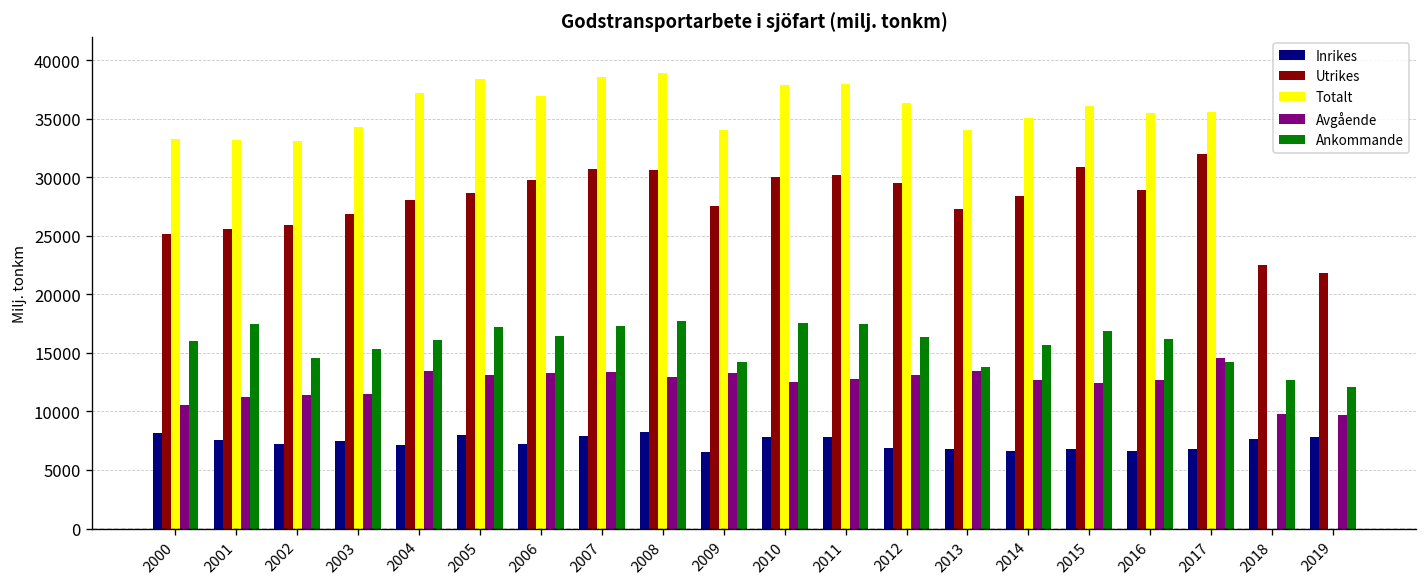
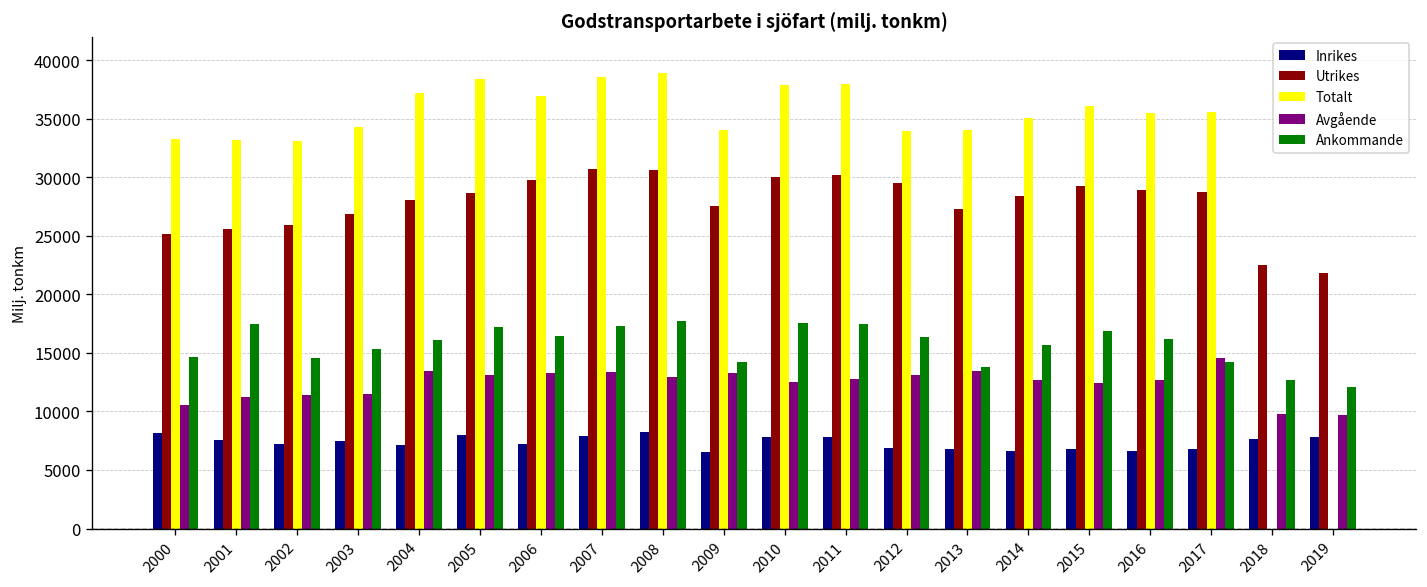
  {
    "Inrikes": {
      "2000": 8000,
      "2001": 8000,
      "2002": 7000,
      "2003": 7000,
      "2004": 7000,
      "2005": 8000,
      "2006": 7000,
      "2007": 8000,
      "2008": 8000,
      "2009": 7000,
      "2010": 8000,
      "2011": 8000,
      "2012": 7000,
      "2013": 7000,
      "2014": 7000,
      "2015": 7000,
      "2016": 7000,
      "2017": 7000,
      "2018": 8000,
      "2019": 8000
    },
    "Utrikes": {
      "2000": 25000,
      "2001": 26000,
      "2002": 26000,
      "2003": 27000,
      "2004": 28000,
      "2005": 29000,
      "2006": 30000,
      "2007": 31000,
      "2008": 31000,
      "2009": 28000,
      "2010": 30000,
      "2011": 30000,
      "2012": 29000,
      "2013": 27000,
      "2014": 28000,
-     "2015": 31000,
+     "2015": 29000,
      "2016": 29000,
-     "2017": 32000,
+     "2017": 29000,
      "2018": 22000,
      "2019": 22000
    },
    "Totalt": {
      "2000": 33000,
      "2001": 33000,
      "2002": 33000,
      "2003": 34000,
      "2004": 37000,
      "2005": 38000,
      "2006": 37000,
      "2007": 39000,
      "2008": 39000,
      "2009": 34000,
      "2010": 38000,
      "2011": 38000,
-     "2012": 36000,
+     "2012": 34000,
      "2013": 34000,
      "2014": 35000,
      "2015": 36000,
      "2016": 36000,
      "2017": 36000,
      "2018": 0,
      "2019": 0
    },
    "Avgående": {
      "2000": 11000,
      "2001": 11000,
      "2002": 11000,
      "2003": 11000,
      "2004": 13000,
      "2005": 13000,
      "2006": 13000,
      "2007": 13000,
      "2008": 13000,
      "2009": 13000,
      "2010": 13000,
      "2011": 13000,
      "2012": 13000,
      "2013": 13000,
      "2014": 13000,
      "2015": 12000,
      "2016": 13000,
      "2017": 15000,
      "2018": 10000,
      "2019": 10000
    },
    "Ankommande": {
-     "2000": 16000,
+     "2000": 15000,
      "2001": 17000,
      "2002": 15000,
      "2003": 15000,
      "2004": 16000,
      "2005": 17000,
      "2006": 16000,
      "2007": 17000,
      "2008": 18000,
      "2009": 14000,
      "2010": 18000,
      "2011": 17000,
      "2012": 16000,
      "2013": 14000,
      "2014": 16000,
      "2015": 17000,
      "2016": 16000,
      "2017": 14000,
      "2018": 13000,
      "2019": 12000
    }
  }
